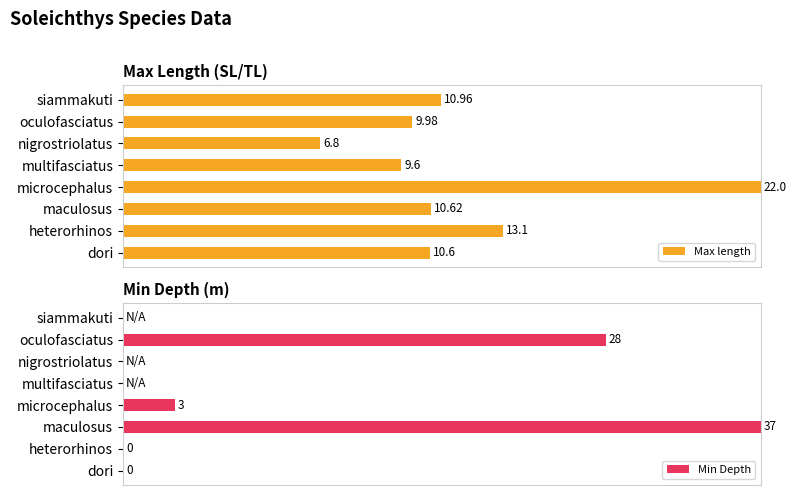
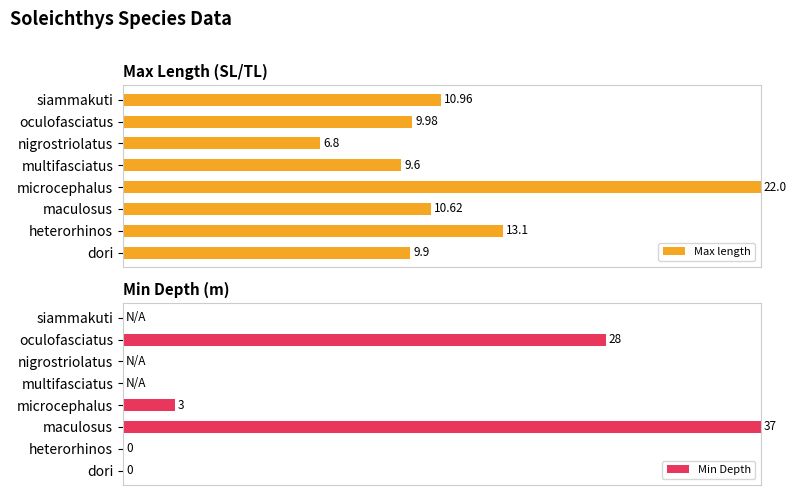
  {
    "Max Length (SL/TL)": {
-     "dori": 10.6
+     "dori": 9.9
    },
    "Min Depth (m)": {
      "heterorhinos": 0,
      "dori": 0
    }
  }
